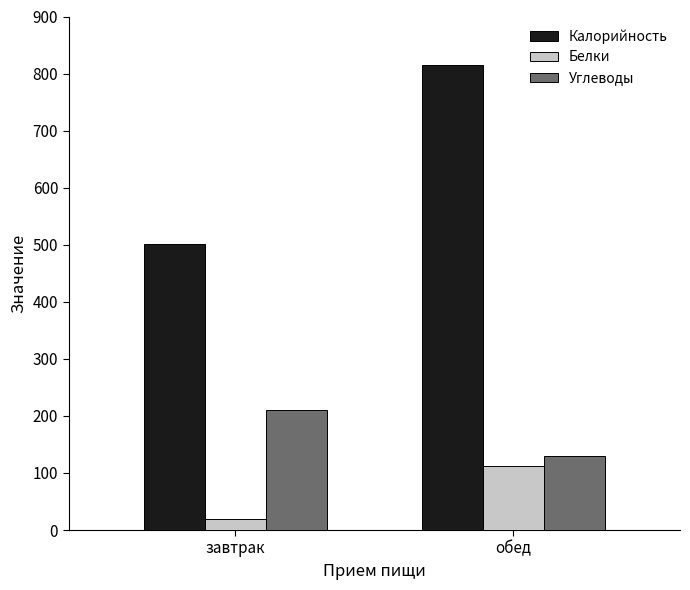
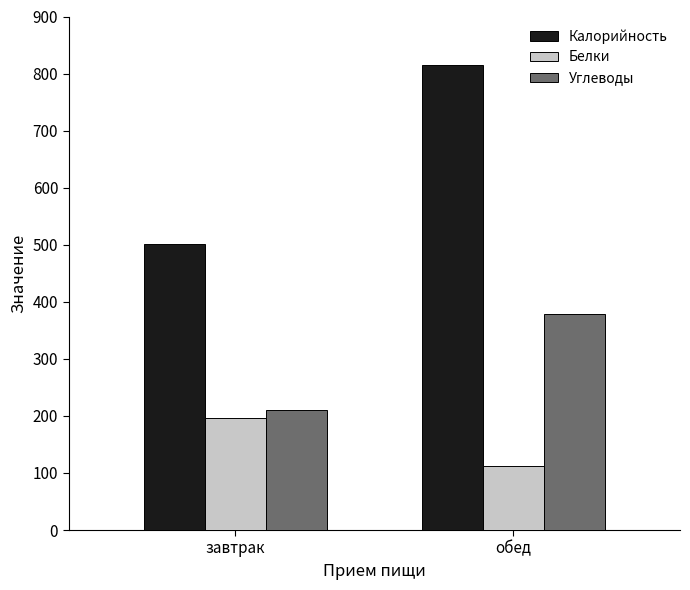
  {
    "Калорийность": {
      "завтрак": 500,
      "обед": 820
    },
    "Белки": {
-     "завтрак": 20,
+     "завтрак": 200,
      "обед": 110
    },
    "Углеводы": {
      "завтрак": 210,
-     "обед": 130
+     "обед": 380
    }
  }
